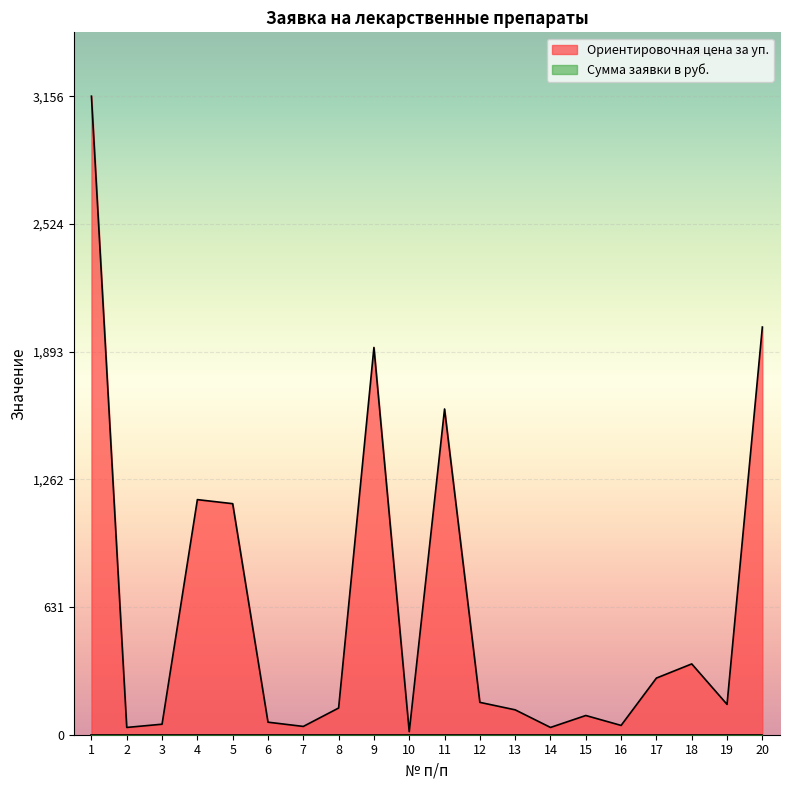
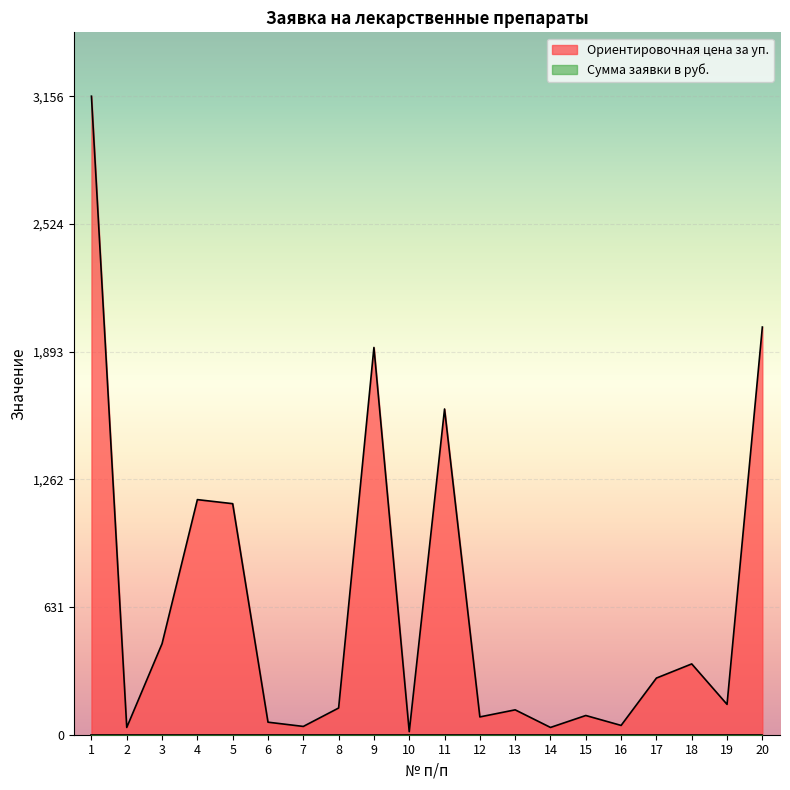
  {
    "Ориентировочная цена за уп.": {
      "1": "3,160",
      "2": "40",
-     "3": "50",
+     "3": "450",
      "4": "1,160",
      "5": "1,140",
      "6": "60",
      "7": "40",
      "8": "130",
      "9": "1,910",
      "10": "20",
      "11": "1,610",
-     "12": "160",
+     "12": "90",
      "13": "120",
      "14": "40",
      "15": "100",
      "16": "50",
      "17": "280",
      "18": "350",
      "19": "150",
      "20": "2,020"
    },
    "Сумма заявки в руб.": {
      "1": "0",
      "2": "0",
      "3": "0",
      "4": "0",
      "5": "0",
      "6": "0",
      "7": "0",
      "8": "0",
      "9": "0",
      "10": "0",
      "11": "0",
      "12": "0",
      "13": "0",
      "14": "0",
      "15": "0",
      "16": "0",
      "17": "0",
      "18": "0",
      "19": "0",
      "20": "0"
    }
  }
